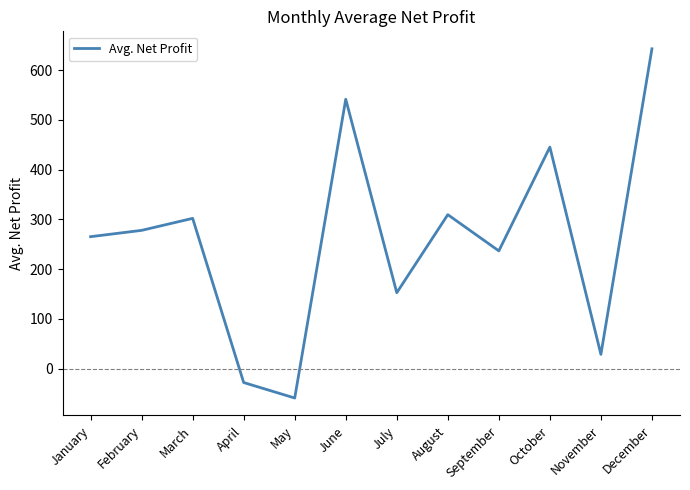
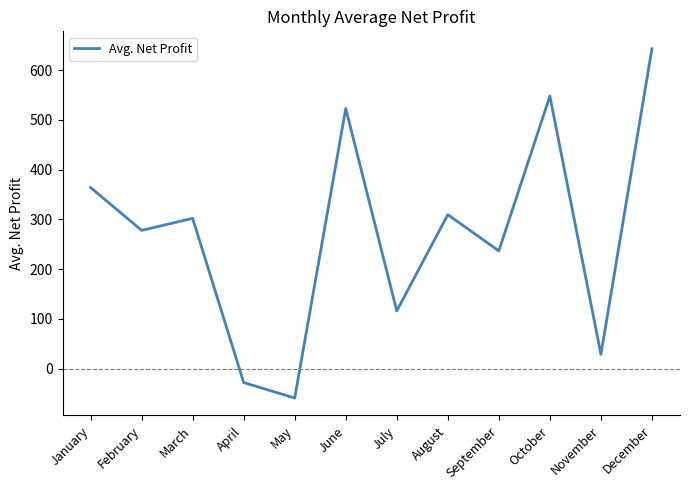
  {
-   "January": 270,
+   "January": 360,
    "February": 280,
    "March": 300,
    "April": -30,
    "May": -60,
-   "June": 540,
-   "July": 150,
+   "June": 520,
+   "July": 120,
    "August": 310,
    "September": 240,
-   "October": 450,
+   "October": 550,
    "November": 30,
    "December": 640
  }
